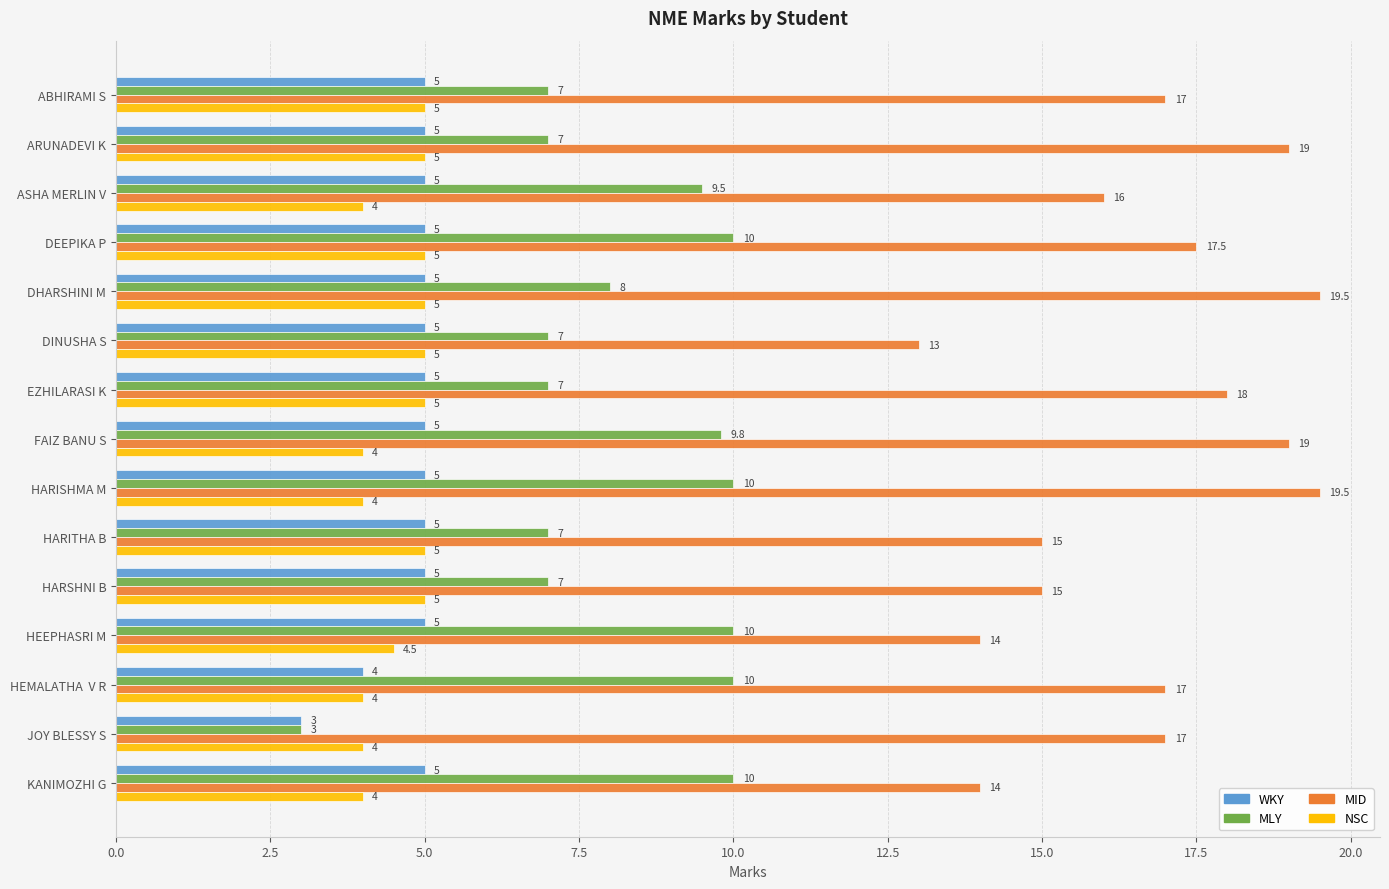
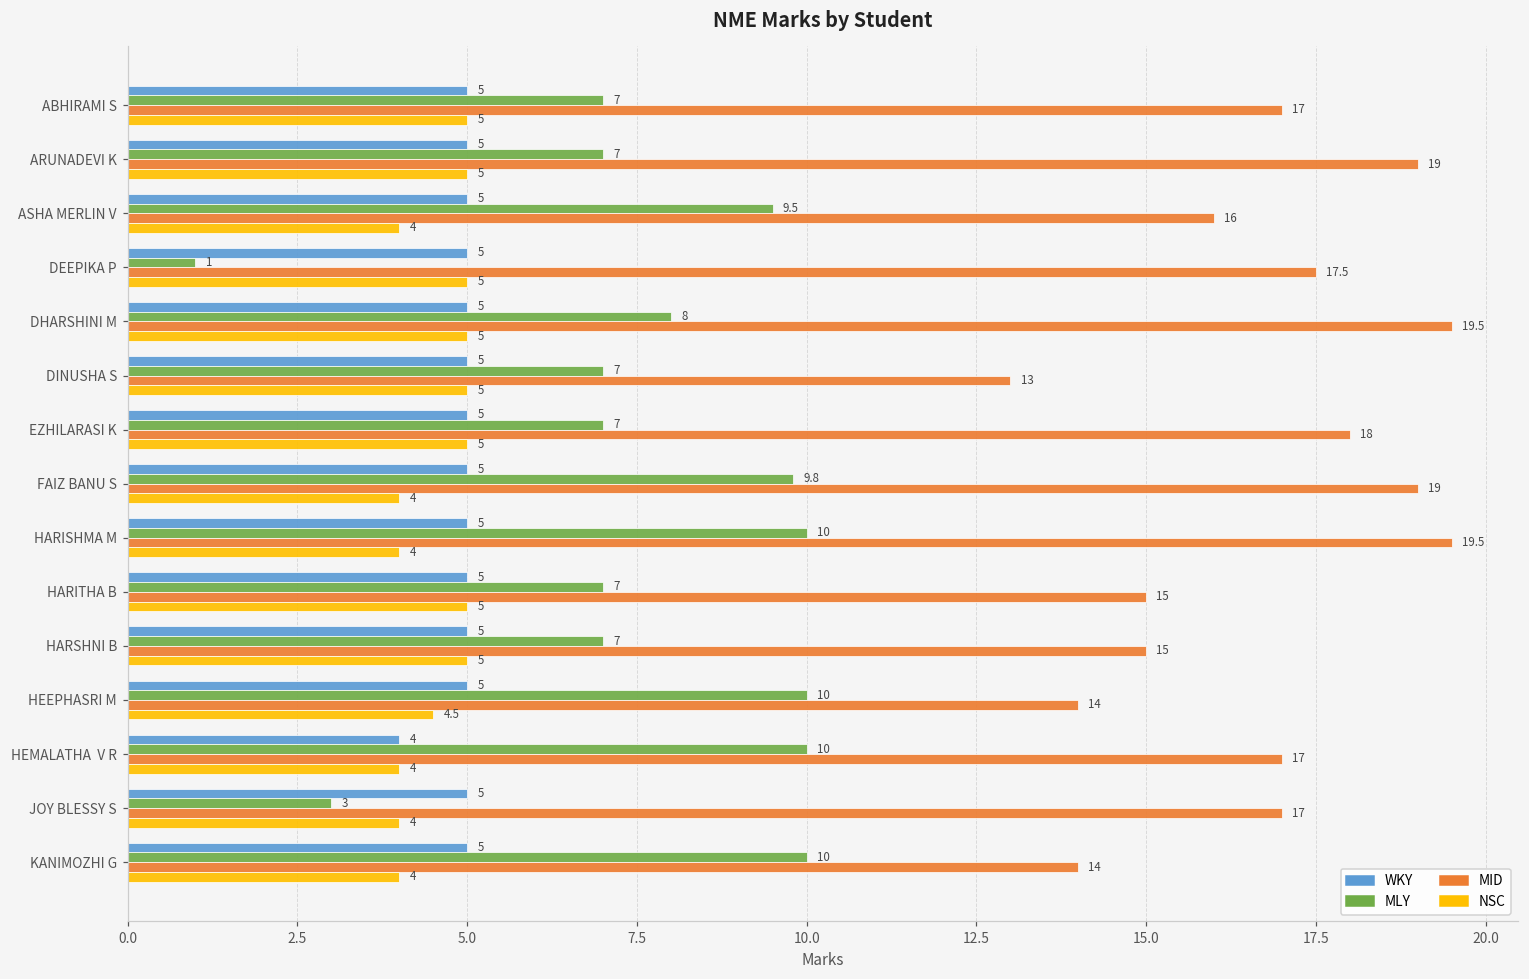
  {
    "WKY": {
      "ABHIRAMI S": 5,
      "ARUNADEVI K": 5,
      "ASHA MERLIN V": 5,
      "DEEPIKA P": 5,
      "DHARSHINI M": 5,
      "DINUSHA S": 5,
      "EZHILARASI K": 5,
      "FAIZ BANU S": 5,
      "HARISHMA M": 5,
      "HARITHA B": 5,
      "HARSHNI B": 5,
      "HEEPHASRI M": 5,
      "HEMALATHA V R": 4,
-     "JOY BLESSY S": 3,
+     "JOY BLESSY S": 5,
      "KANIMOZHI G": 5
    },
    "MLY": {
      "ABHIRAMI S": 7,
      "ARUNADEVI K": 7,
      "ASHA MERLIN V": 9.5,
-     "DEEPIKA P": 10,
+     "DEEPIKA P": 1,
      "DHARSHINI M": 8,
      "DINUSHA S": 7,
      "EZHILARASI K": 7,
      "FAIZ BANU S": 9.8,
      "HARISHMA M": 10,
      "HARITHA B": 7,
      "HARSHNI B": 7,
      "HEEPHASRI M": 10,
      "HEMALATHA V R": 10,
      "JOY BLESSY S": 3,
      "KANIMOZHI G": 10
    },
    "MID": {
      "ABHIRAMI S": 17,
      "ARUNADEVI K": 19,
      "ASHA MERLIN V": 16,
      "DEEPIKA P": 17.5,
      "DHARSHINI M": 19.5,
      "DINUSHA S": 13,
      "EZHILARASI K": 18,
      "FAIZ BANU S": 19,
      "HARISHMA M": 19.5,
      "HARITHA B": 15,
      "HARSHNI B": 15,
      "HEEPHASRI M": 14,
      "HEMALATHA V R": 17,
      "JOY BLESSY S": 17,
      "KANIMOZHI G": 14
    },
    "NSC": {
      "ABHIRAMI S": 5,
      "ARUNADEVI K": 5,
      "ASHA MERLIN V": 4,
      "DEEPIKA P": 5,
      "DHARSHINI M": 5,
      "DINUSHA S": 5,
      "EZHILARASI K": 5,
      "FAIZ BANU S": 4,
      "HARISHMA M": 4,
      "HARITHA B": 5,
      "HARSHNI B": 5,
      "HEEPHASRI M": 4.5,
      "HEMALATHA V R": 4,
      "JOY BLESSY S": 4,
      "KANIMOZHI G": 4
    }
  }
